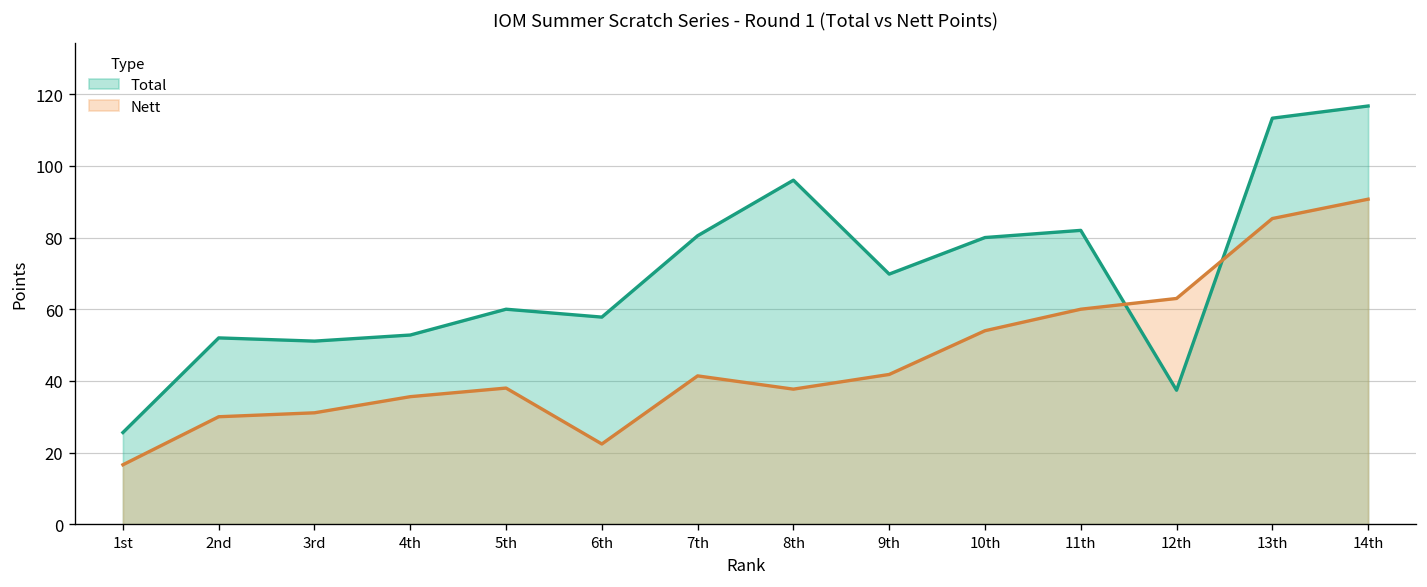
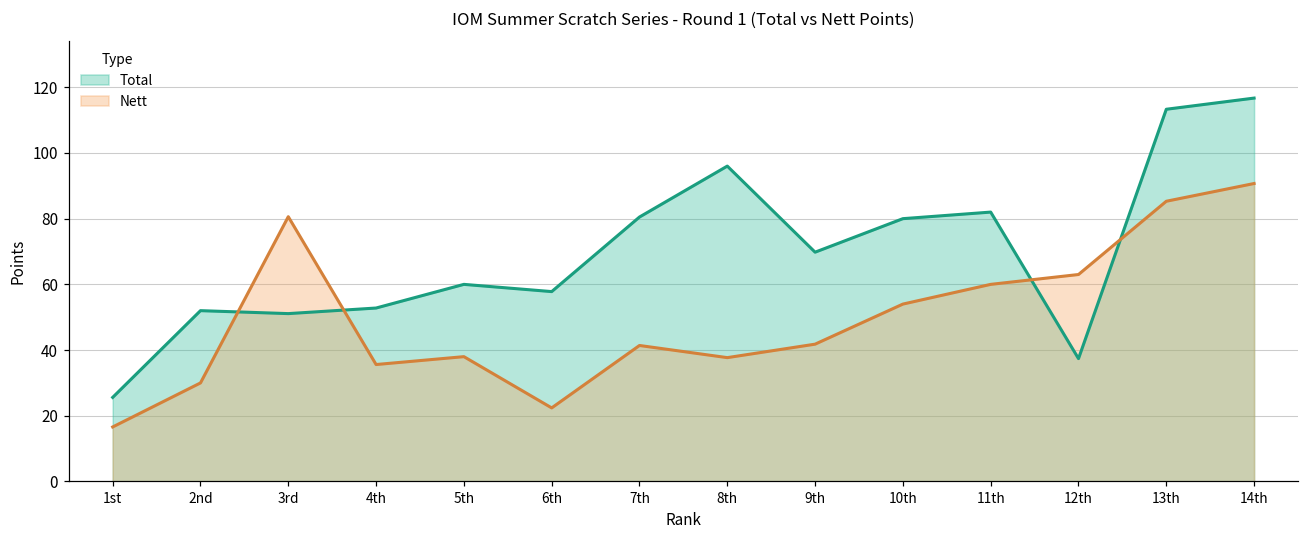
  {
    "Total": {
      "1st": 26,
      "2nd": 52,
      "3rd": 51,
      "4th": 53,
      "5th": 60,
      "6th": 58,
      "7th": 81,
      "8th": 96,
      "9th": 70,
      "10th": 80,
      "11th": 82,
      "12th": 37,
      "13th": 113,
      "14th": 117
    },
    "Nett": {
      "1st": 17,
      "2nd": 30,
-     "3rd": 31,
+     "3rd": 81,
      "4th": 36,
      "5th": 38,
      "6th": 22,
      "7th": 41,
      "8th": 38,
      "9th": 42,
      "10th": 54,
      "11th": 60,
      "12th": 63,
      "13th": 85,
      "14th": 91
    }
  }
